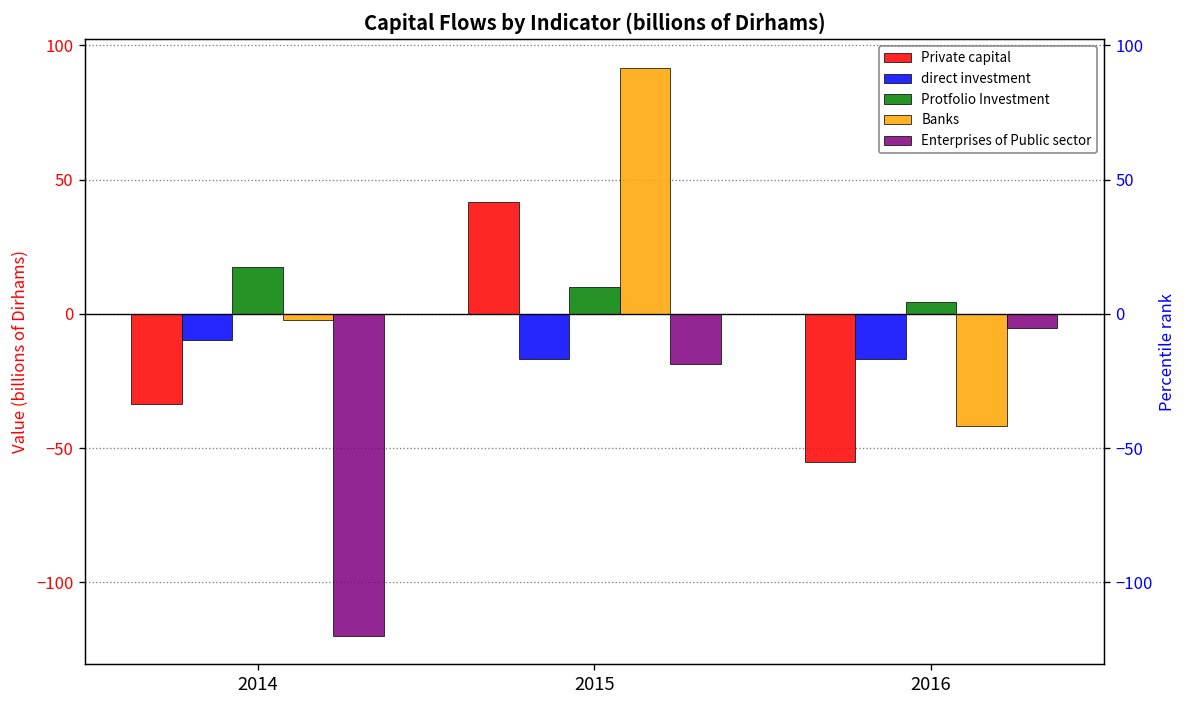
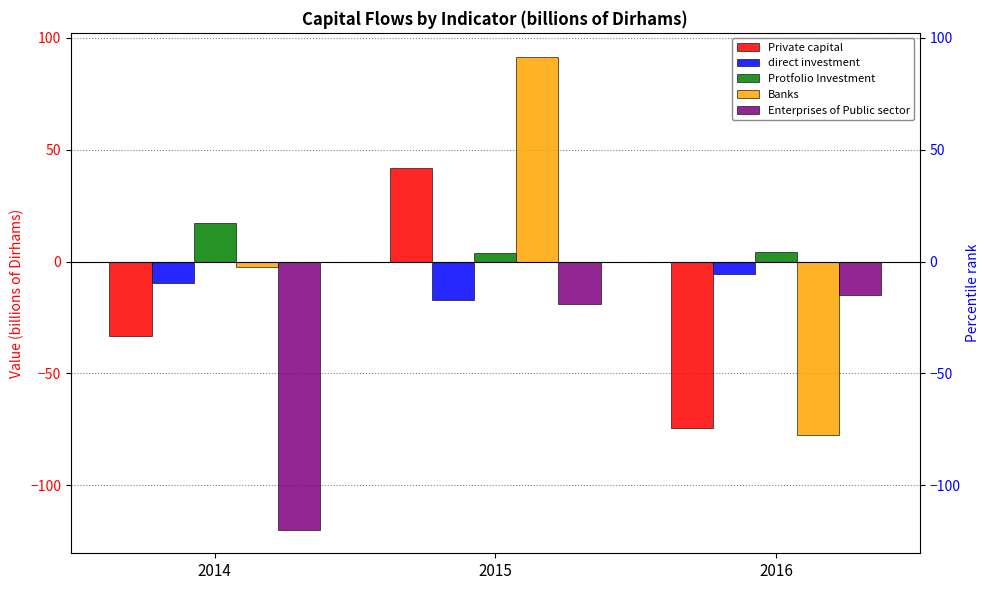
  {
    "Private capital": {
      "2014": -33,
      "2015": 42,
-     "2016": -55
+     "2016": -75
    },
    "direct investment": {
      "2014": -10,
      "2015": -17,
-     "2016": -17
+     "2016": -5
    },
    "Protfolio Investment": {
      "2014": 17,
-     "2015": 10,
+     "2015": 4,
      "2016": 4
    },
    "Banks": {
      "2014": -2,
      "2015": 92,
-     "2016": -42
+     "2016": -77
    },
    "Enterprises of Public sector": {
      "2014": -120,
      "2015": -19,
-     "2016": -5
+     "2016": -15
    }
  }
